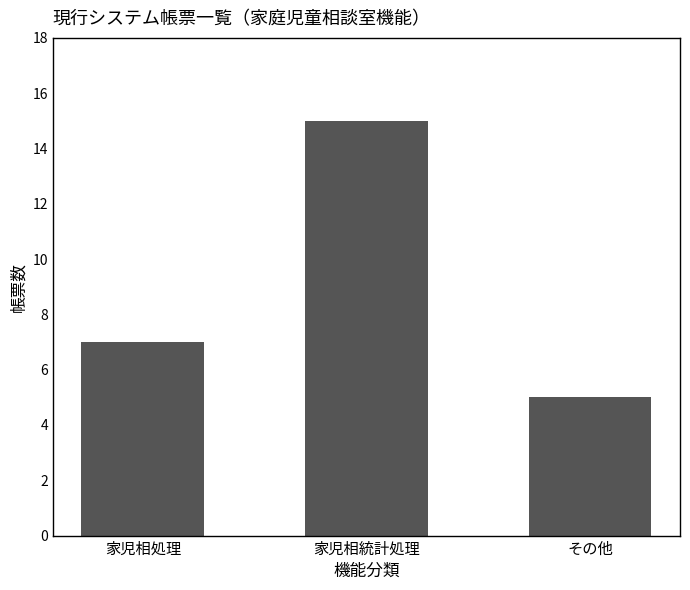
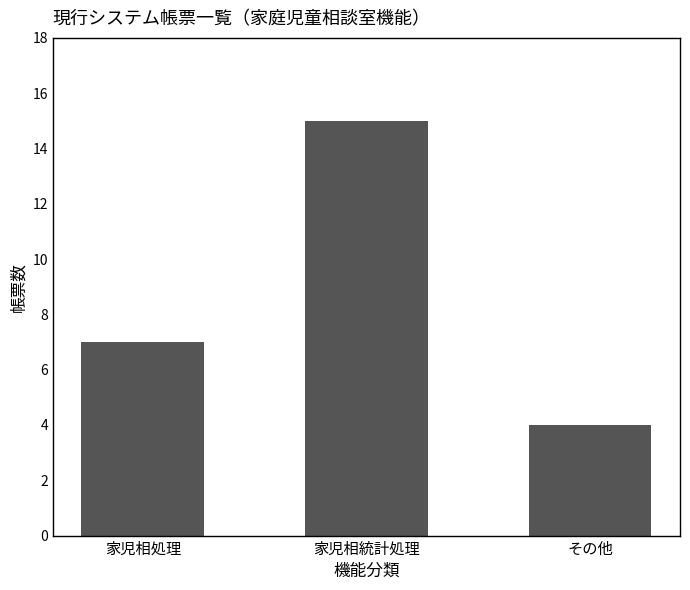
  {
    "家児相処理": 7,
    "家児相統計処理": 15,
-   "その他": 5
+   "その他": 4
  }
